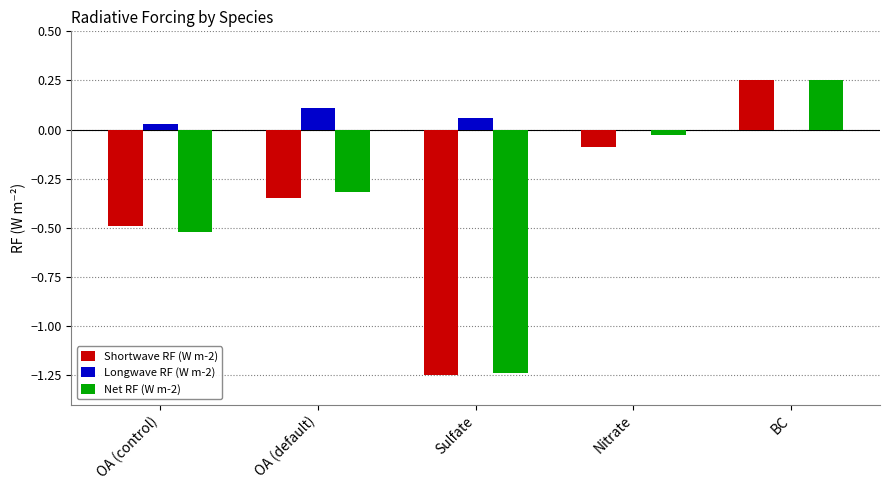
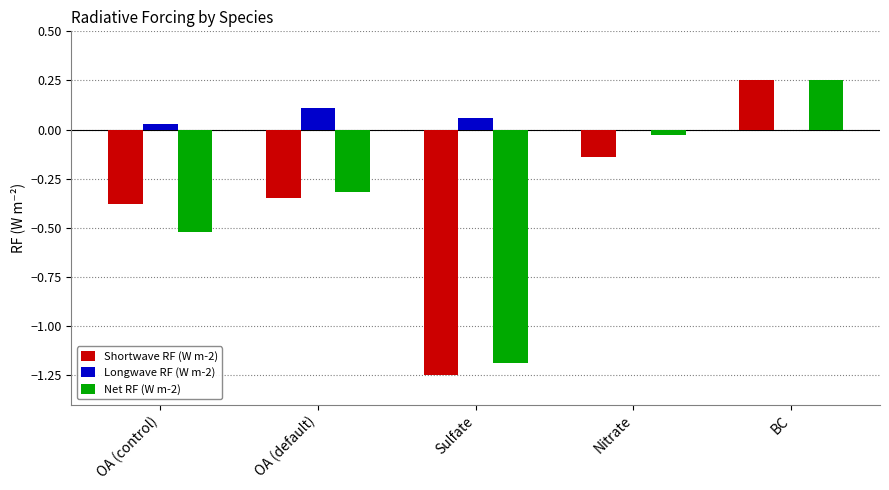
  {
    "Shortwave RF (W m-2)": {
-     "OA (control)": -0.49,
+     "OA (control)": -0.38,
      "OA (default)": -0.35,
      "Sulfate": -1.25,
-     "Nitrate": -0.09,
+     "Nitrate": -0.14,
      "BC": 0.25
    },
    "Longwave RF (W m-2)": {
      "OA (control)": 0.03,
      "OA (default)": 0.11,
      "Sulfate": 0.06,
      "Nitrate": 0.00,
      "BC": 0.00
    },
    "Net RF (W m-2)": {
      "OA (control)": -0.52,
      "OA (default)": -0.32,
-     "Sulfate": -1.24,
+     "Sulfate": -1.19,
      "Nitrate": -0.03,
      "BC": 0.25
    }
  }
